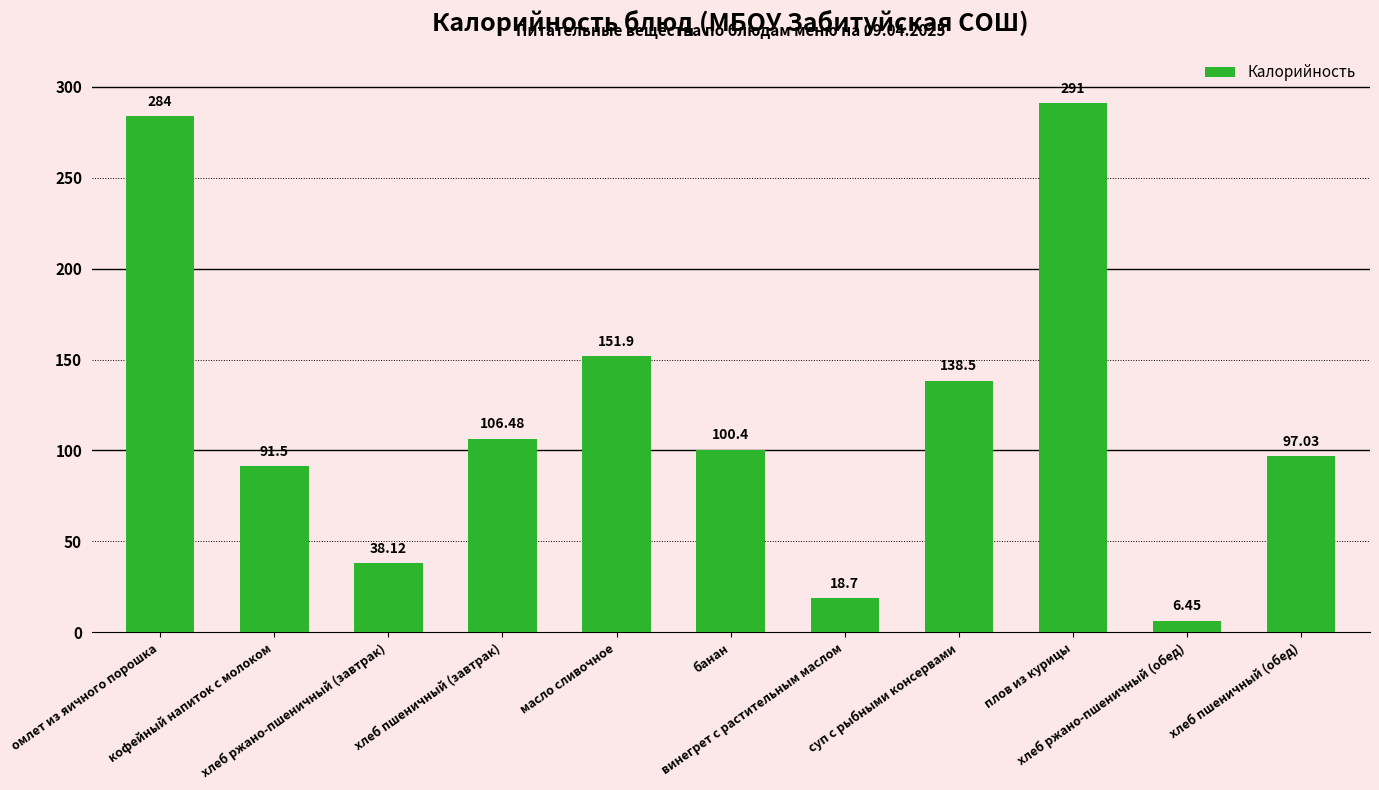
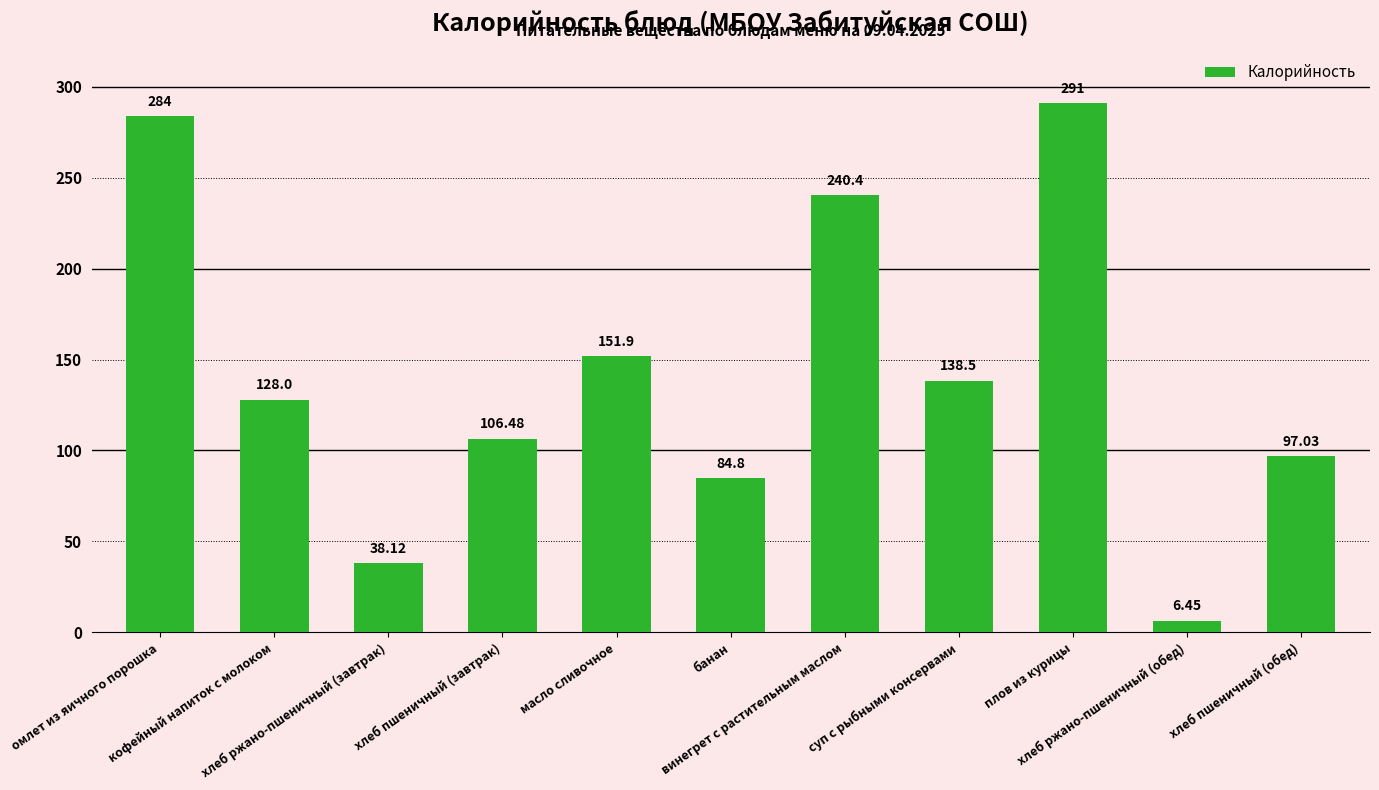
  {
    "омлет из яичного порошка": 284,
-   "кофейный напиток с молоком": 91.5,
+   "кофейный напиток с молоком": 128.0,
    "хлеб ржано-пшеничный (завтрак)": 38.12,
    "хлеб пшеничный (завтрак)": 106.48,
    "масло сливочное": 151.9,
-   "банан": 100.4,
-   "винегрет с растительным маслом": 18.7,
+   "банан": 84.8,
+   "винегрет с растительным маслом": 240.4,
    "суп с рыбными консервами": 138.5,
    "плов из курицы": 291,
    "хлеб ржано-пшеничный (обед)": 6.45,
    "хлеб пшеничный (обед)": 97.03
  }
